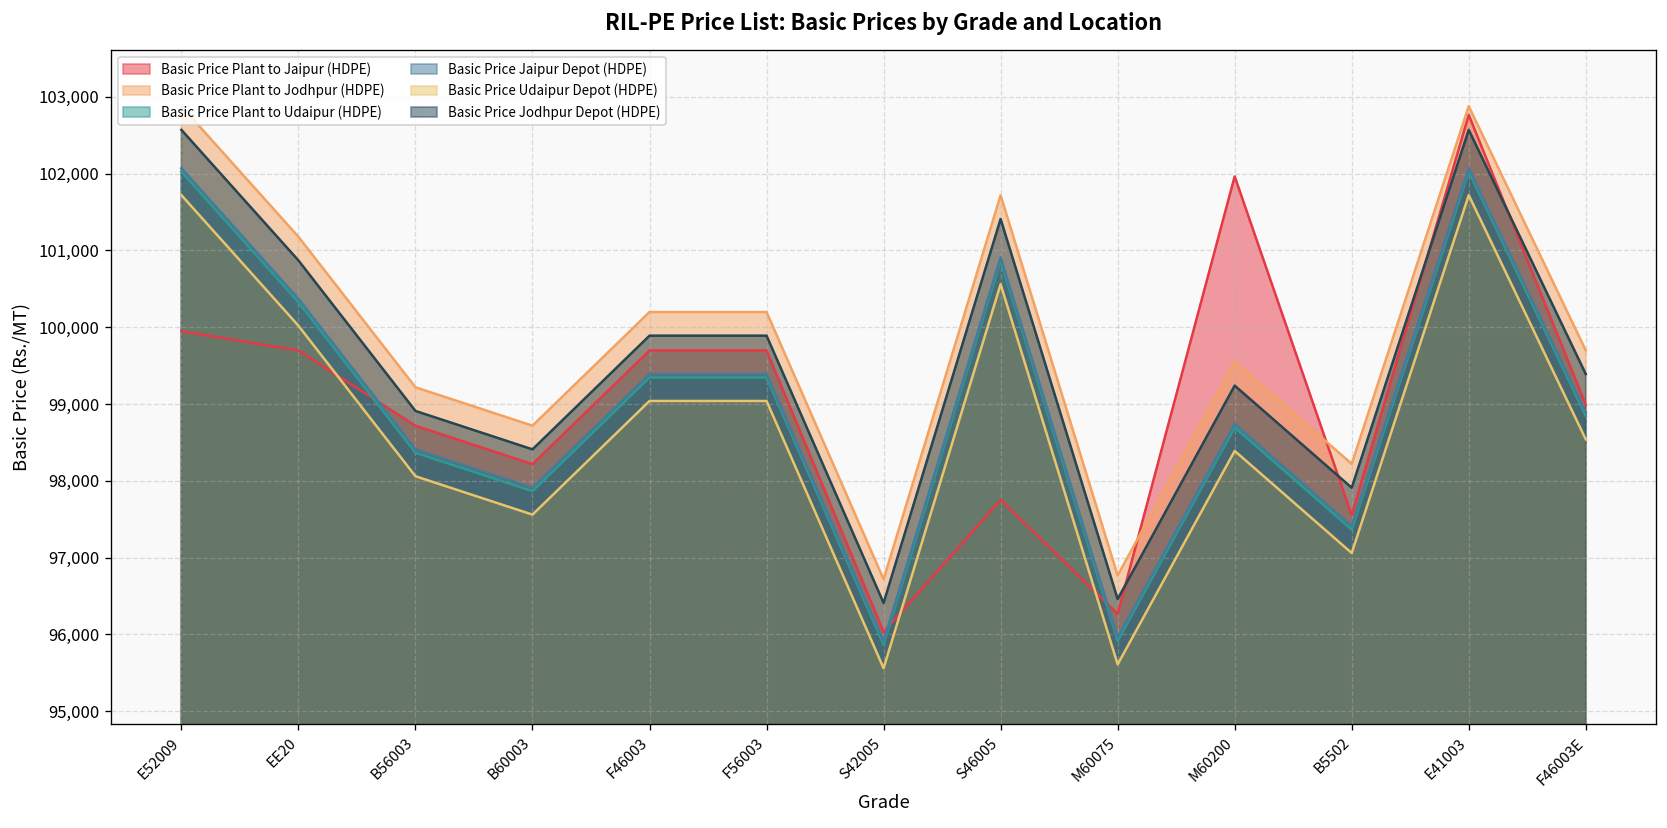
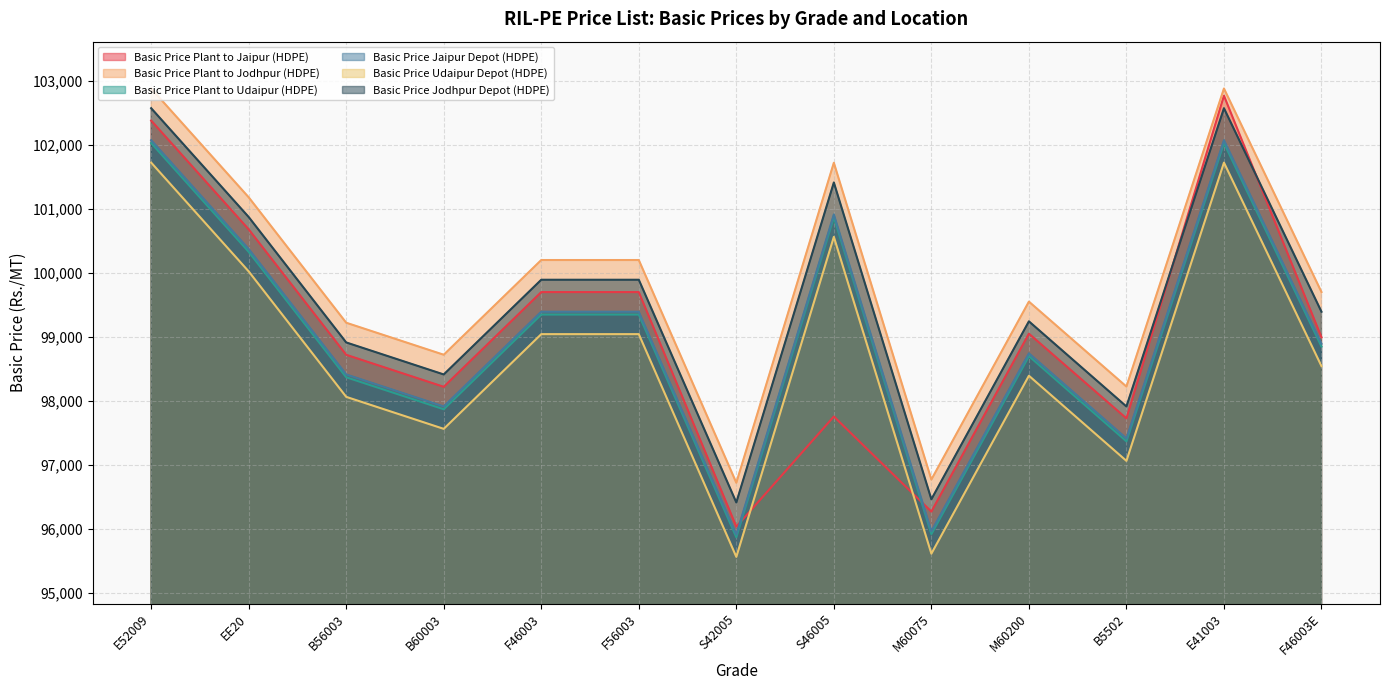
  {
    "Basic Price Plant to Jaipur (HDPE)": {
-     "E52009": "99,900",
-     "EE20": "99,700",
+     "E52009": "102,400",
+     "EE20": "100,700",
      "B56003": "98,700",
      "B60003": "98,200",
      "F46003": "99,700",
      "F56003": "99,700",
      "S42005": "96,000",
      "S46005": "97,800",
      "M60075": "96,300",
-     "M60200": "102,000",
-     "B5502": "97,600",
+     "M60200": "99,000",
+     "B5502": "97,700",
      "E41003": "102,800",
      "F46003E": "99,000"
    },
    "Basic Price Jodhpur Depot (HDPE)": {
      "E52009": "102,600",
      "EE20": "100,900",
      "B56003": "98,900",
      "B60003": "98,400",
      "F46003": "99,900",
      "F56003": "99,900",
      "S42005": "96,400",
      "S46005": "101,400",
      "M60075": "96,500",
      "M60200": "99,200",
      "B5502": "97,900",
      "E41003": "102,600",
      "F46003E": "99,400"
    }
  }
